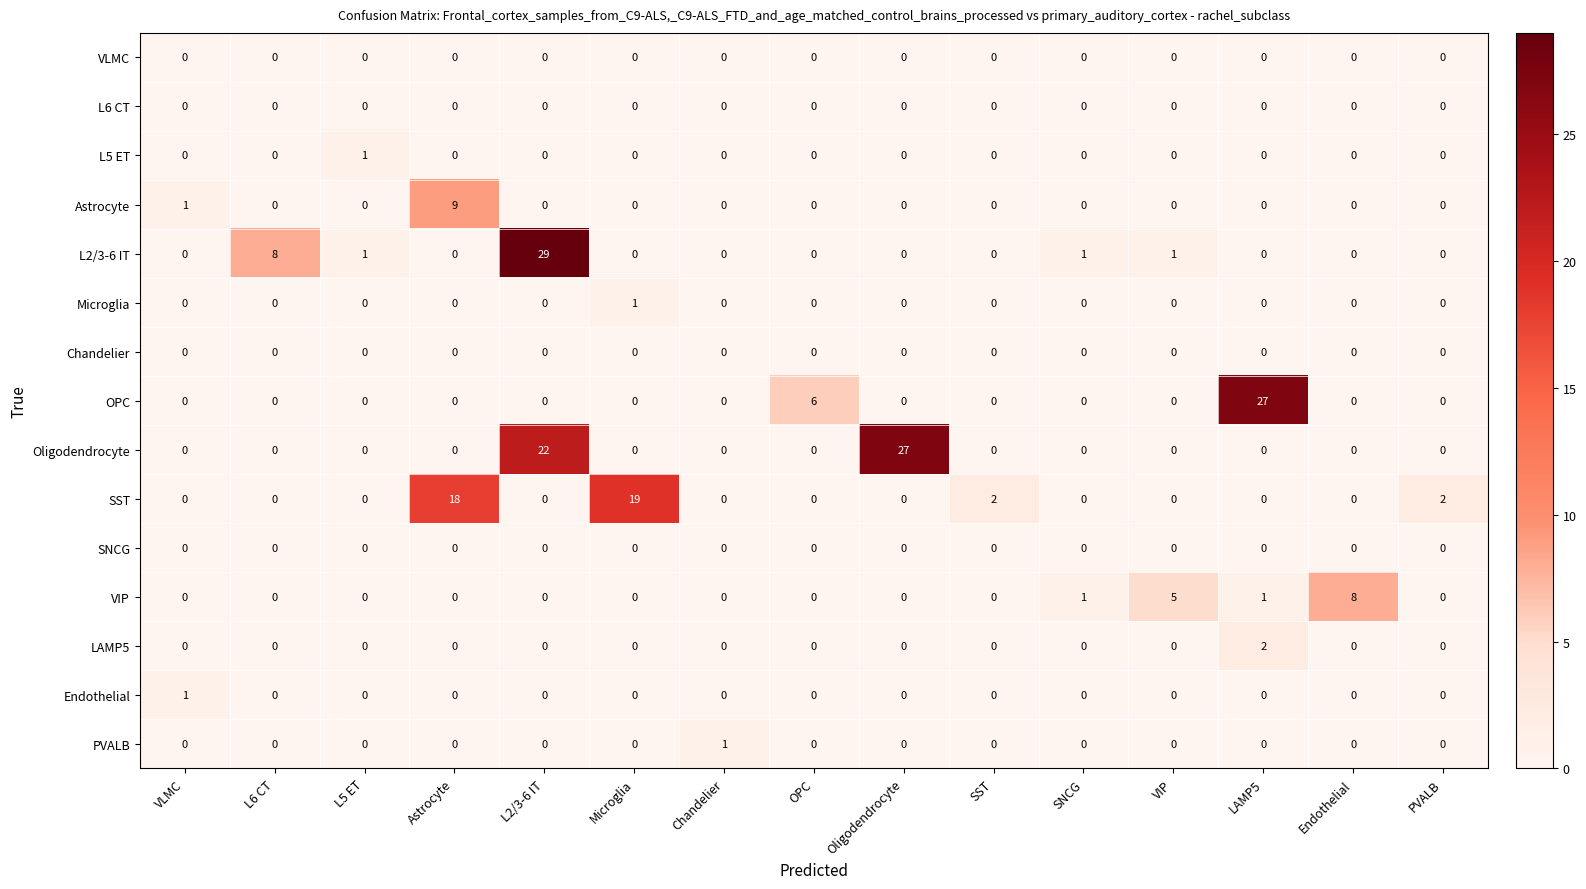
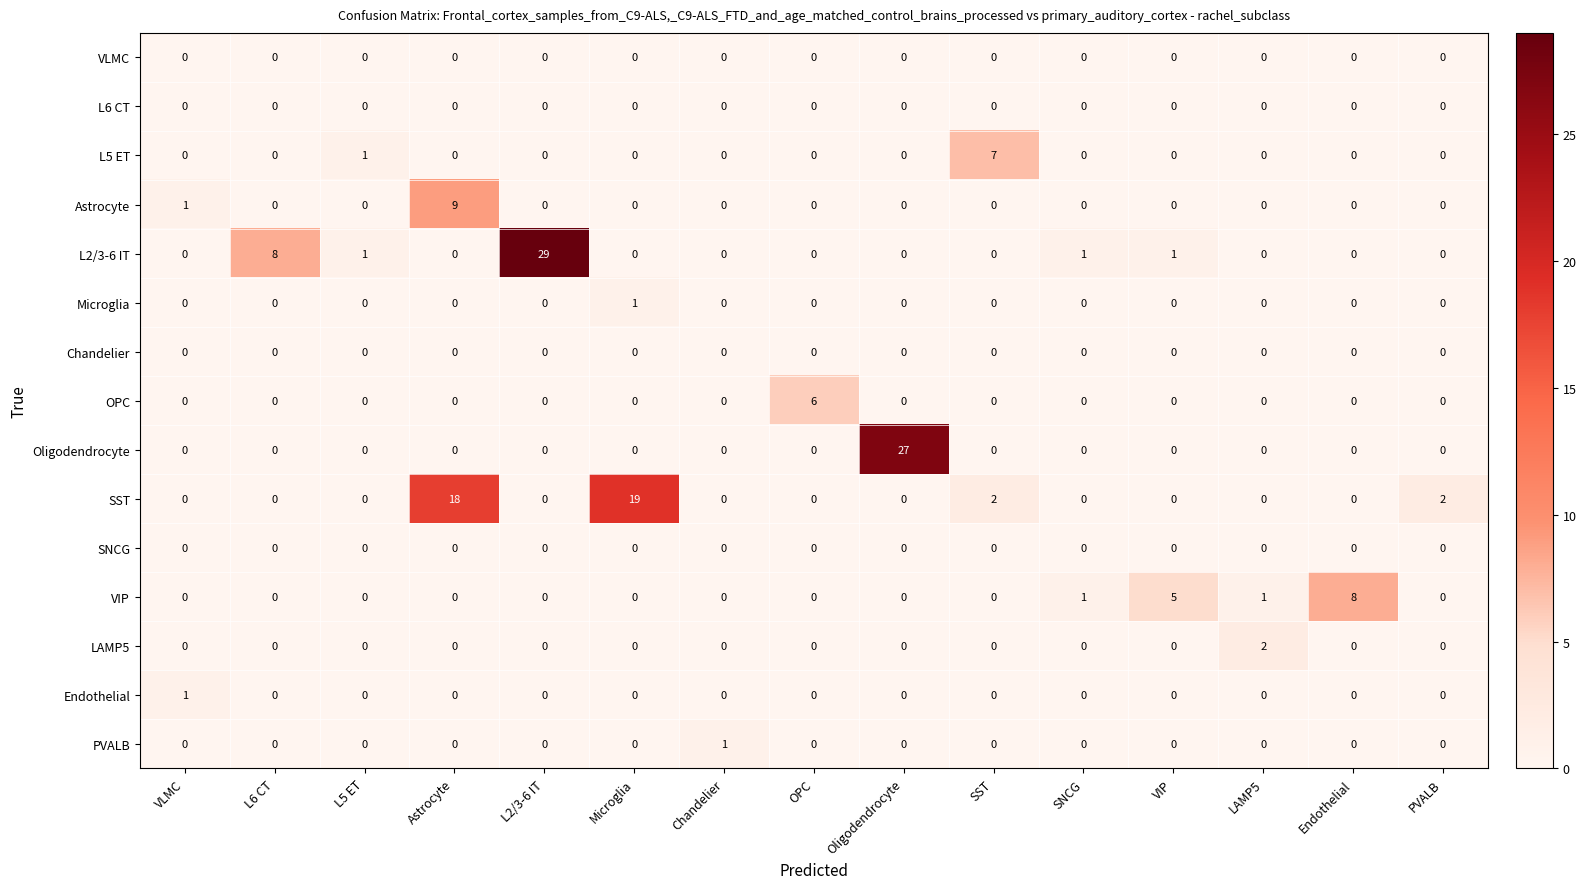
  {
    "L5 ET": {
      "VLMC": 0,
      "L6 CT": 0,
      "L5 ET": 1,
      "Astrocyte": 0,
      "L2/3-6 IT": 0,
      "Microglia": 0,
      "Chandelier": 0,
      "OPC": 0,
      "Oligodendrocyte": 0,
-     "SST": 0,
+     "SST": 7,
      "SNCG": 0,
      "VIP": 0,
      "LAMP5": 0,
      "Endothelial": 0,
      "PVALB": 0
    },
    "OPC": {
      "VLMC": 0,
      "L6 CT": 0,
      "L5 ET": 0,
      "Astrocyte": 0,
      "L2/3-6 IT": 0,
      "Microglia": 0,
      "Chandelier": 0,
      "OPC": 6,
      "Oligodendrocyte": 0,
      "SST": 0,
      "SNCG": 0,
      "VIP": 0,
-     "LAMP5": 27,
+     "LAMP5": 0,
      "Endothelial": 0,
      "PVALB": 0
    },
    "Oligodendrocyte": {
      "VLMC": 0,
      "L6 CT": 0,
      "L5 ET": 0,
      "Astrocyte": 0,
-     "L2/3-6 IT": 22,
+     "L2/3-6 IT": 0,
      "Microglia": 0,
      "Chandelier": 0,
      "OPC": 0,
      "Oligodendrocyte": 27,
      "SST": 0,
      "SNCG": 0,
      "VIP": 0,
      "LAMP5": 0,
      "Endothelial": 0,
      "PVALB": 0
    }
  }
